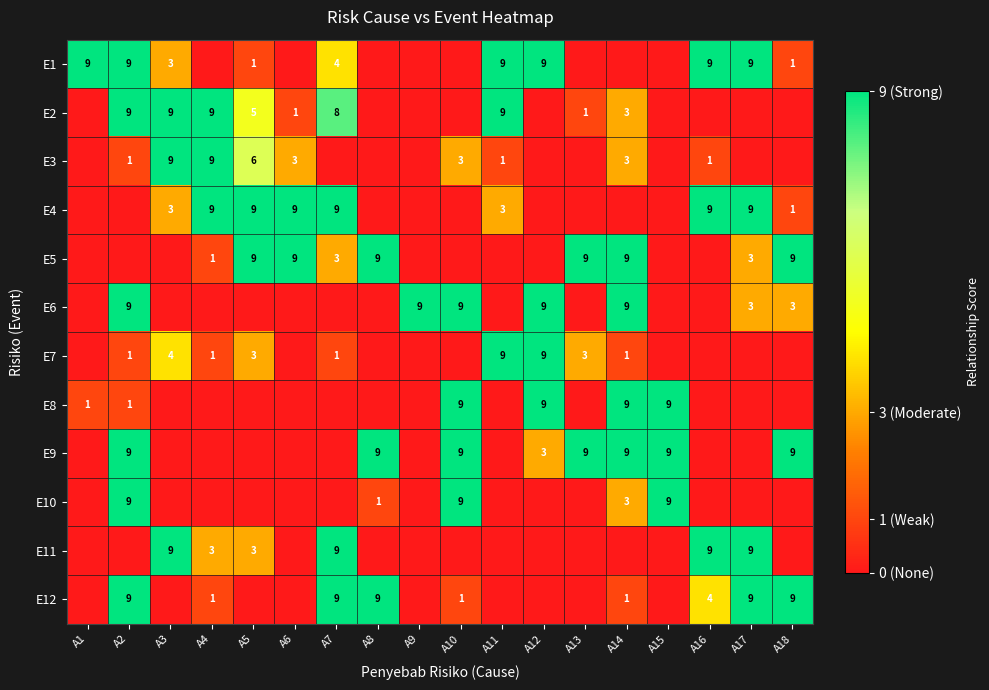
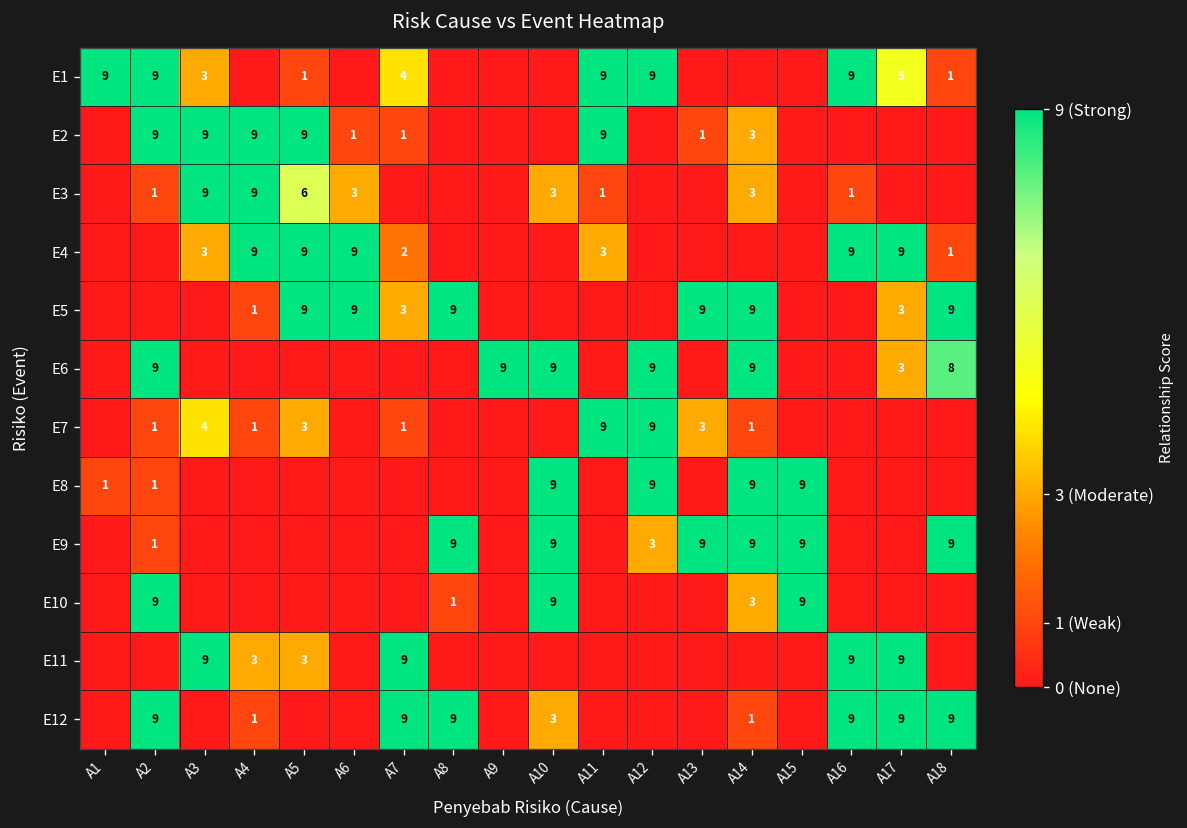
  {
    "E1": {
      "A1": 9,
      "A2": 9,
      "A3": 3,
      "A5": 1,
      "A7": 4,
      "A11": 9,
      "A12": 9,
      "A16": 9,
-     "A17": 9,
+     "A17": 5,
      "A18": 1
    },
    "E2": {
      "A2": 9,
      "A3": 9,
      "A4": 9,
-     "A5": 5,
+     "A5": 9,
      "A6": 1,
-     "A7": 8,
+     "A7": 1,
      "A11": 9,
      "A13": 1,
      "A14": 3
    },
    "E3": {
      "A2": 1,
      "A3": 9,
      "A4": 9,
      "A5": 6,
      "A6": 3,
      "A10": 3,
      "A11": 1,
      "A14": 3,
      "A16": 1
    },
    "E4": {
      "A3": 3,
      "A4": 9,
      "A5": 9,
      "A6": 9,
-     "A7": 9,
+     "A7": 2,
      "A11": 3,
      "A16": 9,
      "A17": 9,
      "A18": 1
    },
    "E5": {
      "A4": 1,
      "A5": 9,
      "A6": 9,
      "A7": 3,
      "A8": 9,
      "A13": 9,
      "A14": 9,
      "A17": 3,
      "A18": 9
    },
    "E6": {
      "A2": 9,
      "A9": 9,
      "A10": 9,
      "A12": 9,
      "A14": 9,
      "A17": 3,
-     "A18": 3
+     "A18": 8
    },
    "E7": {
      "A2": 1,
      "A3": 4,
      "A4": 1,
      "A5": 3,
      "A7": 1,
      "A11": 9,
      "A12": 9,
      "A13": 3,
      "A14": 1
    },
    "E8": {
      "A1": 1,
      "A2": 1,
      "A10": 9,
      "A12": 9,
      "A14": 9,
      "A15": 9
    },
    "E9": {
-     "A2": 9,
+     "A2": 1,
      "A8": 9,
      "A10": 9,
      "A12": 3,
      "A13": 9,
      "A14": 9,
      "A15": 9,
      "A18": 9
    },
    "E10": {
      "A2": 9,
      "A8": 1,
      "A10": 9,
      "A14": 3,
      "A15": 9
    },
    "E11": {
      "A3": 9,
      "A4": 3,
      "A5": 3,
      "A7": 9,
      "A16": 9,
      "A17": 9
    },
    "E12": {
      "A2": 9,
      "A4": 1,
      "A7": 9,
      "A8": 9,
-     "A10": 1,
+     "A10": 3,
      "A14": 1,
-     "A16": 4,
+     "A16": 9,
      "A17": 9,
      "A18": 9
    }
  }
